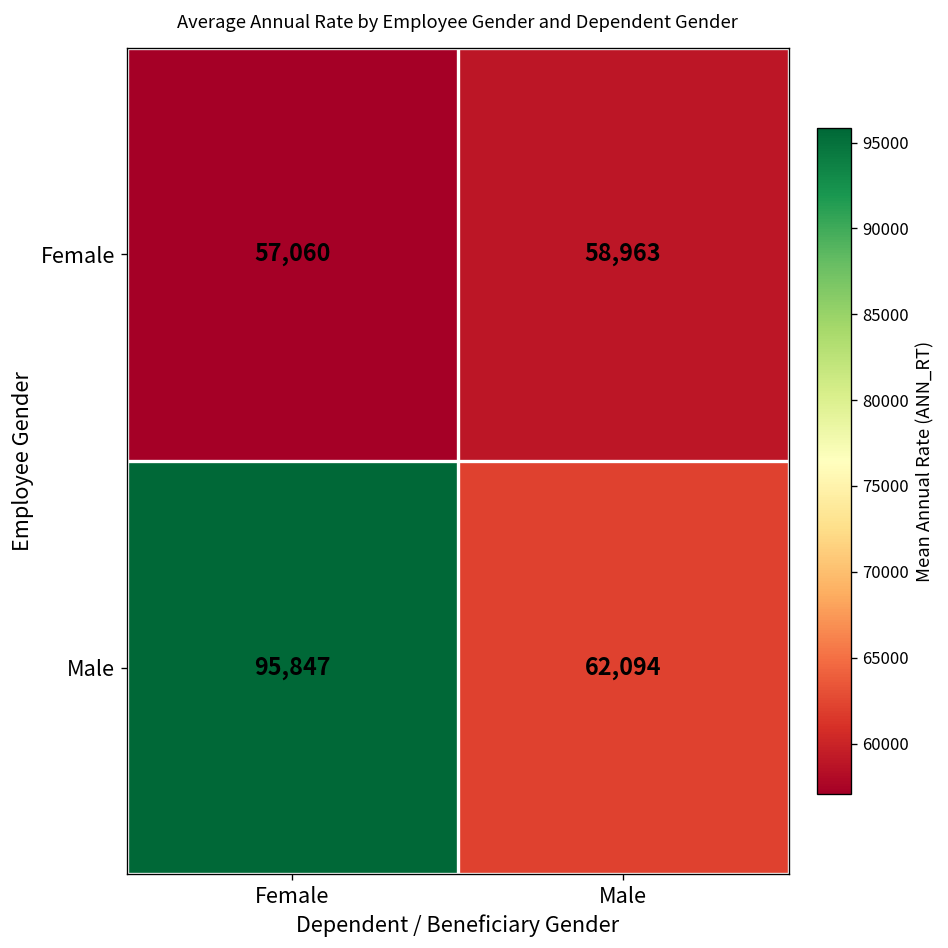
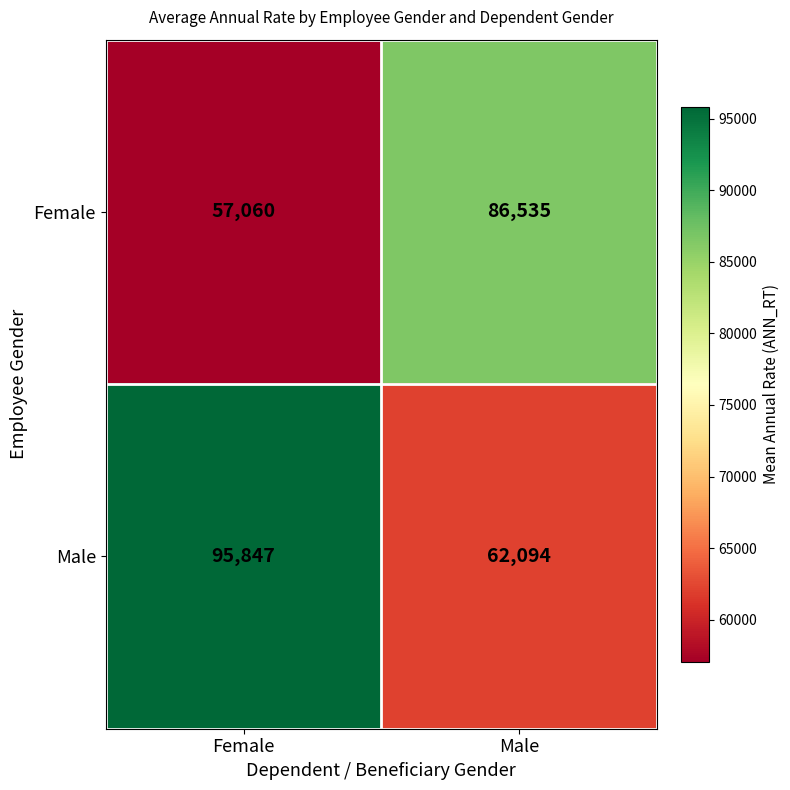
  {
    "Female": {
      "Female": "57,060",
-     "Male": "58,963"
+     "Male": "86,535"
    },
    "Male": {
      "Female": "95,847",
      "Male": "62,094"
    }
  }
